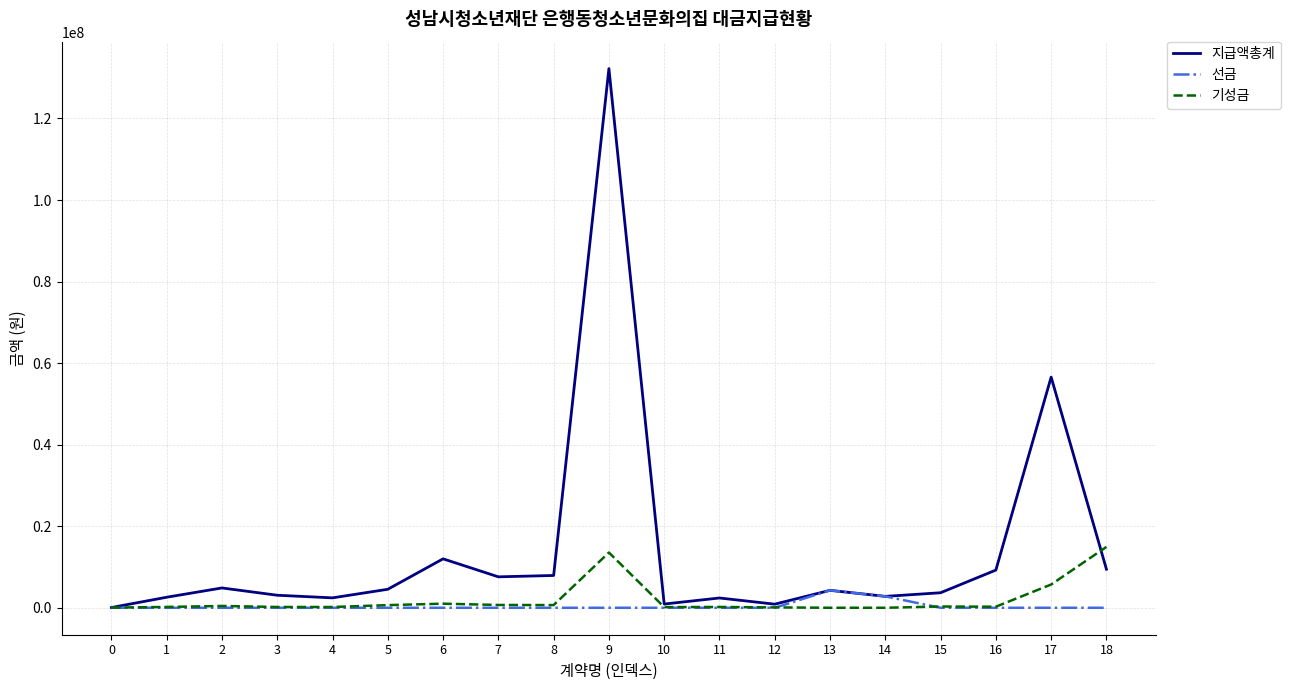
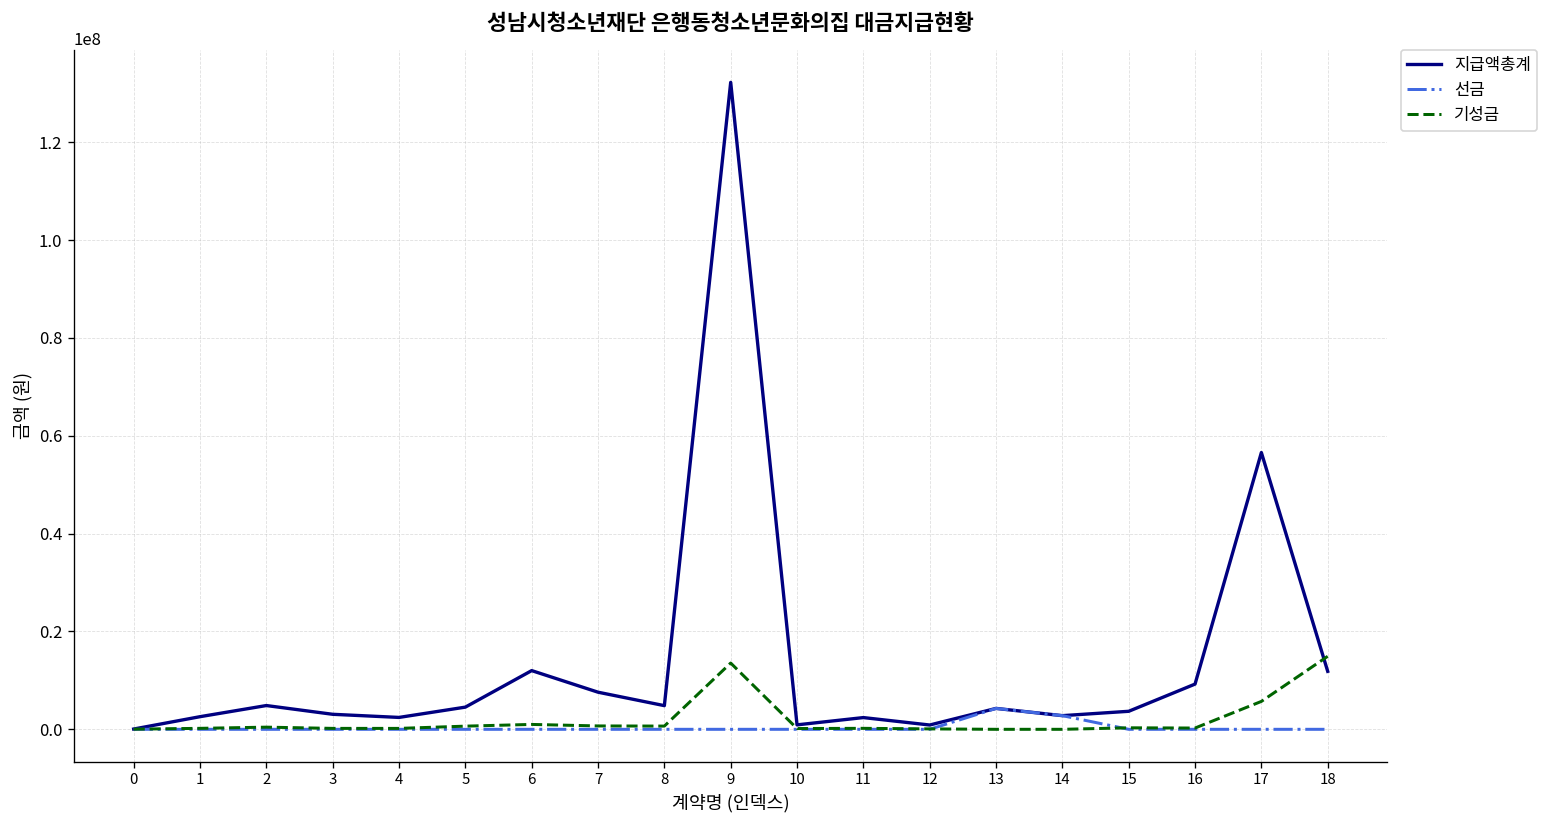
  {
    "지급액총계": {
      "1": 3000000,
      "2": 5000000,
      "3": 3000000,
      "4": 2000000,
      "5": 5000000,
      "6": 12000000,
      "7": 8000000,
-     "8": 8000000,
+     "8": 5000000,
      "9": 132000000,
      "10": 1000000,
      "11": 2000000,
      "12": 1000000,
      "15": 4000000,
      "16": 9000000,
      "17": 57000000,
-     "18": 9000000
+     "18": 12000000
    },
    "선금": {
      "5": 0,
      "6": 0,
      "7": 0,
      "8": 0,
      "9": 0,
      "17": 0,
      "18": 0
    },
    "기성금": {
      "5": 1000000,
      "6": 1000000,
      "7": 1000000,
      "8": 1000000,
      "9": 14000000,
      "13": 0,
      "14": 0,
      "17": 6000000,
      "18": 15000000
    }
  }
